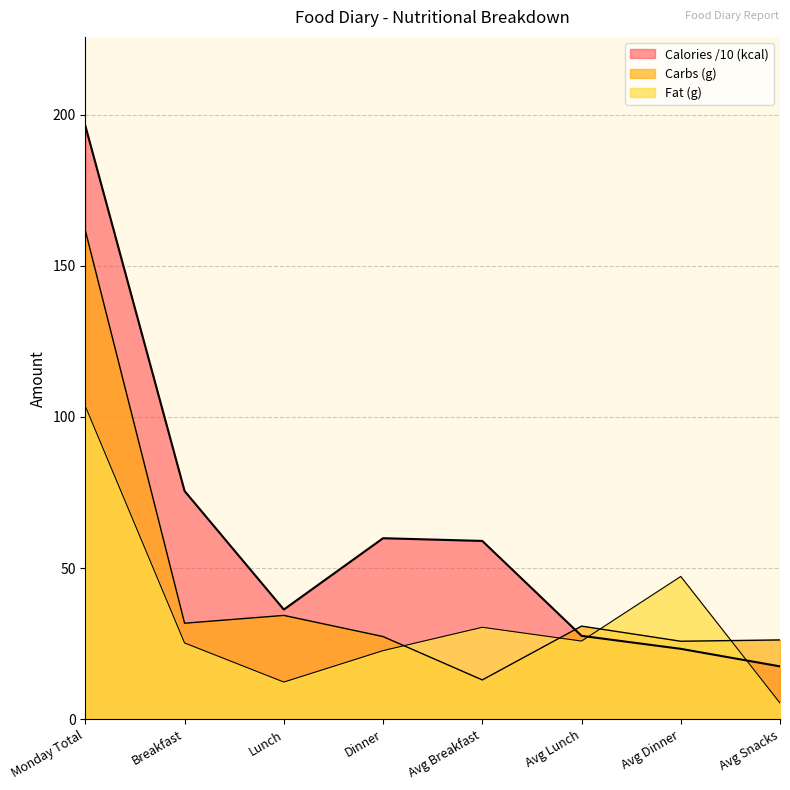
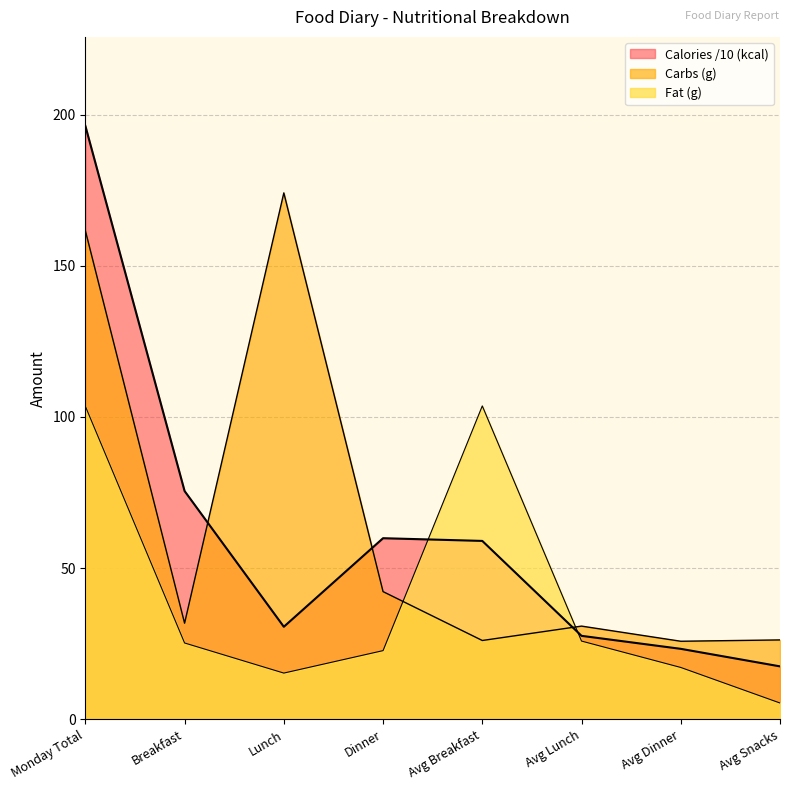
  {
    "Calories /10 (kcal)": {
      "Monday Total": 196,
      "Breakfast": 76,
-     "Lunch": 36,
+     "Lunch": 31,
      "Dinner": 60,
      "Avg Breakfast": 59,
      "Avg Lunch": 28,
      "Avg Dinner": 23,
      "Avg Snacks": 18
    },
    "Carbs (g)": {
      "Monday Total": 162,
      "Breakfast": 32,
-     "Lunch": 34,
-     "Dinner": 27,
-     "Avg Breakfast": 13,
+     "Lunch": 174,
+     "Dinner": 42,
+     "Avg Breakfast": 26,
      "Avg Lunch": 31,
      "Avg Dinner": 26,
      "Avg Snacks": 26
    },
    "Fat (g)": {
      "Monday Total": 104,
      "Breakfast": 25,
-     "Lunch": 12,
+     "Lunch": 15,
      "Dinner": 23,
-     "Avg Breakfast": 30,
+     "Avg Breakfast": 104,
      "Avg Lunch": 26,
-     "Avg Dinner": 47,
+     "Avg Dinner": 17,
      "Avg Snacks": 5
    }
  }
